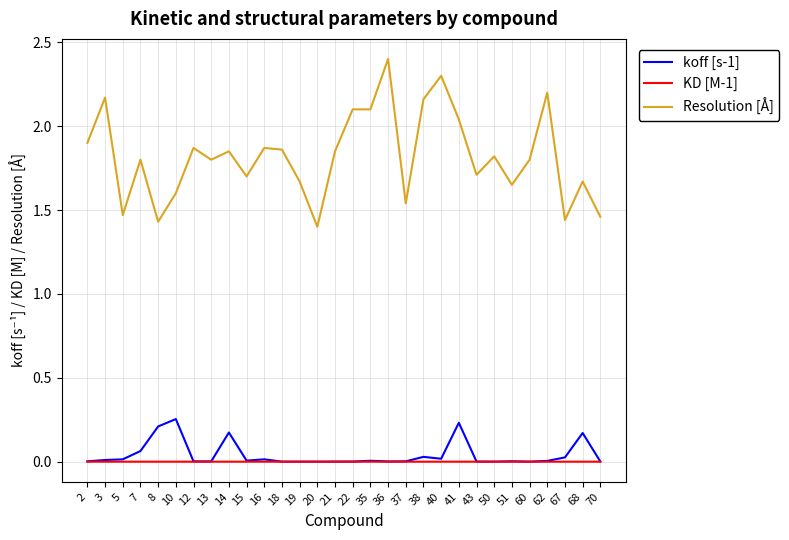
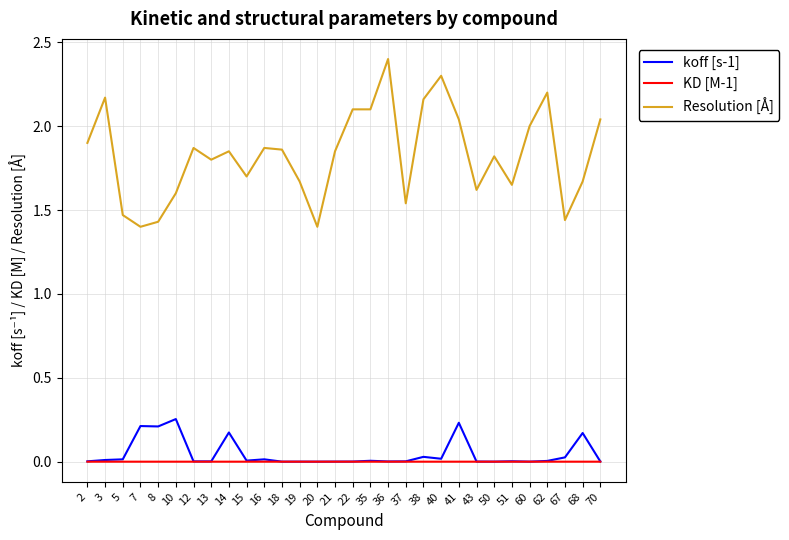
  {
    "koff [s-1]": {
-     "7": 0.06,
+     "7": 0.21,
      "8": 0.21,
      "10": 0.25,
      "14": 0.17,
      "38": 0.03,
      "40": 0.02,
      "41": 0.23,
      "67": 0.03,
      "68": 0.17
    },
    "KD [M-1]": {
      "7": 0.00,
      "8": 0.00,
      "10": 0.00,
      "14": 0.00,
      "38": 0.00,
      "40": 0.00,
      "41": 0.00,
      "67": 0.00,
      "68": 0.00
    },
    "Resolution [Å]": {
      "2": 1.90,
      "3": 2.17,
      "5": 1.47,
-     "7": 1.8,
+     "7": 1.4,
      "8": 1.43,
      "10": 1.60,
      "12": 1.87,
      "13": 1.80,
      "14": 1.85,
      "15": 1.70,
      "16": 1.87,
      "18": 1.86,
      "19": 1.67,
      "20": 1.40,
      "21": 1.85,
      "22": 2.10,
      "35": 2.10,
      "36": 2.40,
      "37": 1.54,
      "38": 2.16,
      "40": 2.30,
      "41": 2.04,
-     "43": 1.71,
+     "43": 1.62,
      "50": 1.82,
      "51": 1.65,
-     "60": 1.8,
+     "60": 2.0,
      "62": 2.20,
      "67": 1.44,
      "68": 1.67,
-     "70": 1.46
+     "70": 2.04
    }
  }
